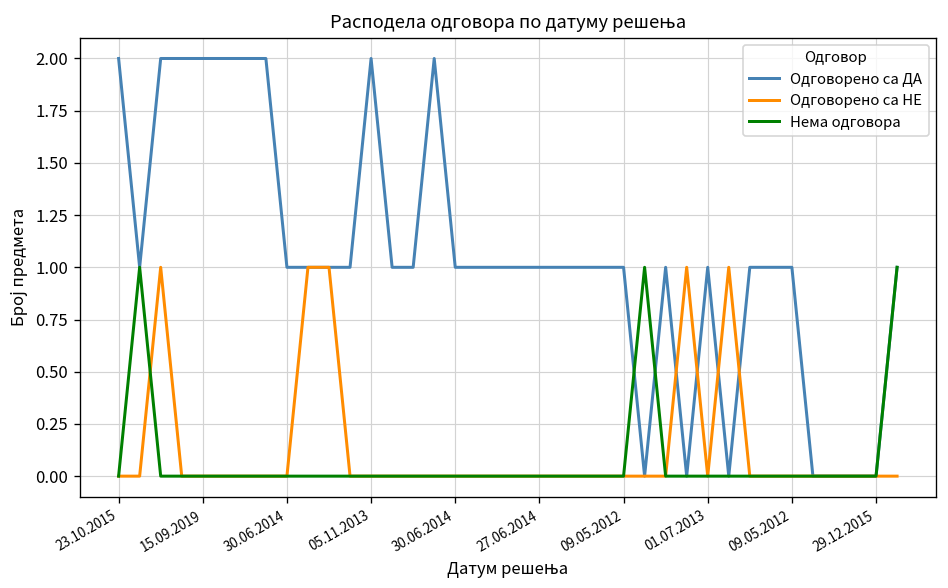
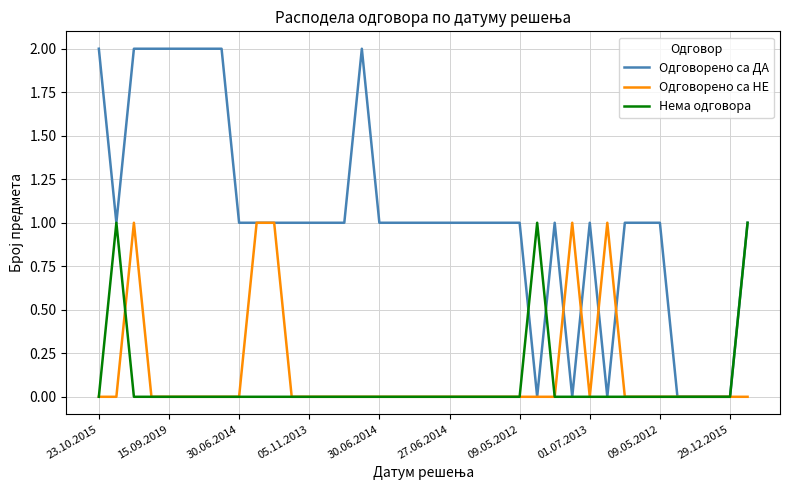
  {
    "Одговорено са ДА": {
-     "05.11.2013": 2
+     "05.11.2013": 1
    }
  }
